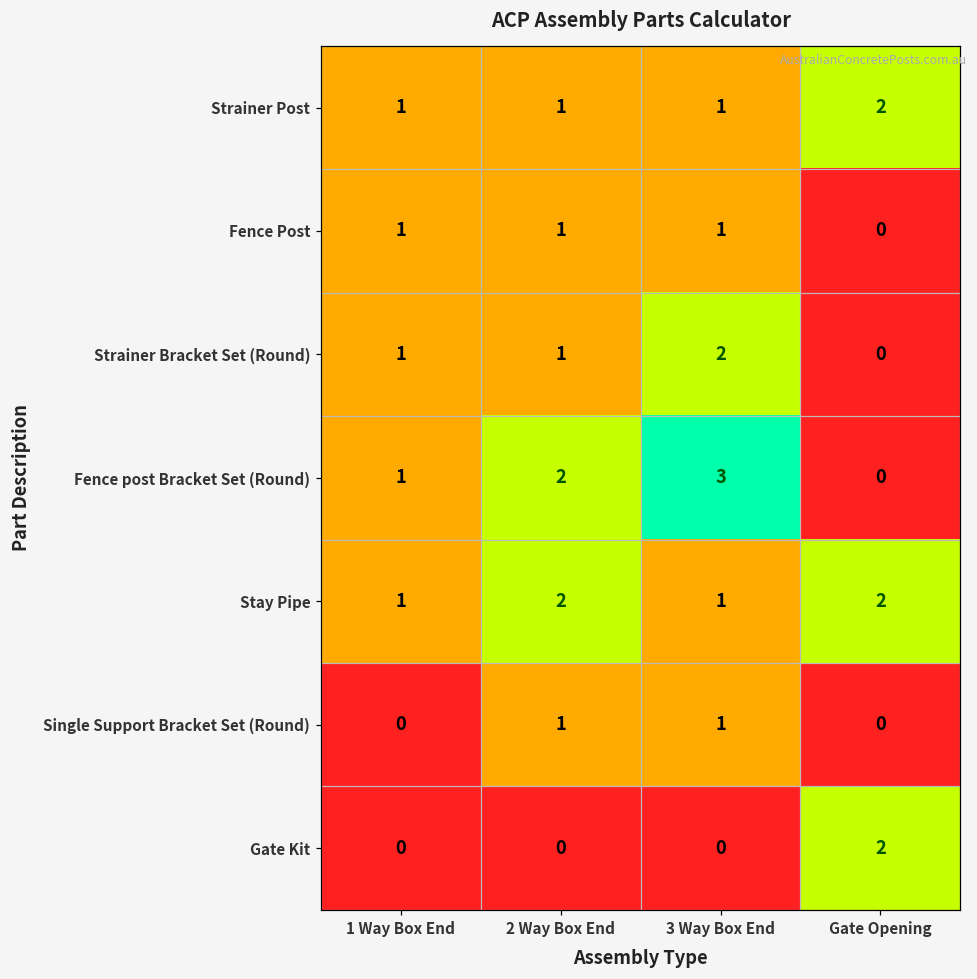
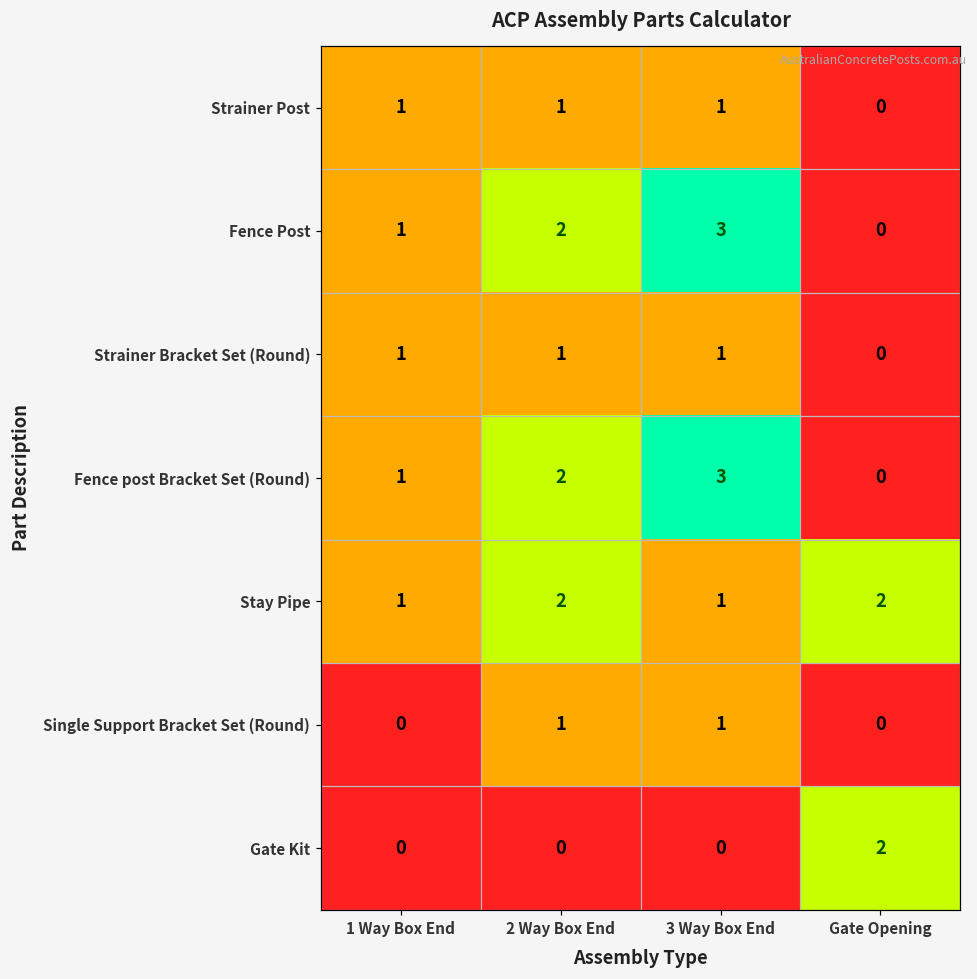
  {
    "Strainer Post": {
      "1 Way Box End": 1,
      "2 Way Box End": 1,
      "3 Way Box End": 1,
-     "Gate Opening": 2
+     "Gate Opening": 0
    },
    "Fence Post": {
      "1 Way Box End": 1,
-     "2 Way Box End": 1,
-     "3 Way Box End": 1,
+     "2 Way Box End": 2,
+     "3 Way Box End": 3,
      "Gate Opening": 0
    },
    "Strainer Bracket Set (Round)": {
      "1 Way Box End": 1,
      "2 Way Box End": 1,
-     "3 Way Box End": 2,
+     "3 Way Box End": 1,
      "Gate Opening": 0
    },
    "Fence post Bracket Set (Round)": {
      "1 Way Box End": 1,
      "2 Way Box End": 2,
      "3 Way Box End": 3,
      "Gate Opening": 0
    },
    "Stay Pipe": {
      "1 Way Box End": 1,
      "2 Way Box End": 2,
      "3 Way Box End": 1,
      "Gate Opening": 2
    },
    "Single Support Bracket Set (Round)": {
      "1 Way Box End": 0,
      "2 Way Box End": 1,
      "3 Way Box End": 1,
      "Gate Opening": 0
    },
    "Gate Kit": {
      "1 Way Box End": 0,
      "2 Way Box End": 0,
      "3 Way Box End": 0,
      "Gate Opening": 2
    }
  }
